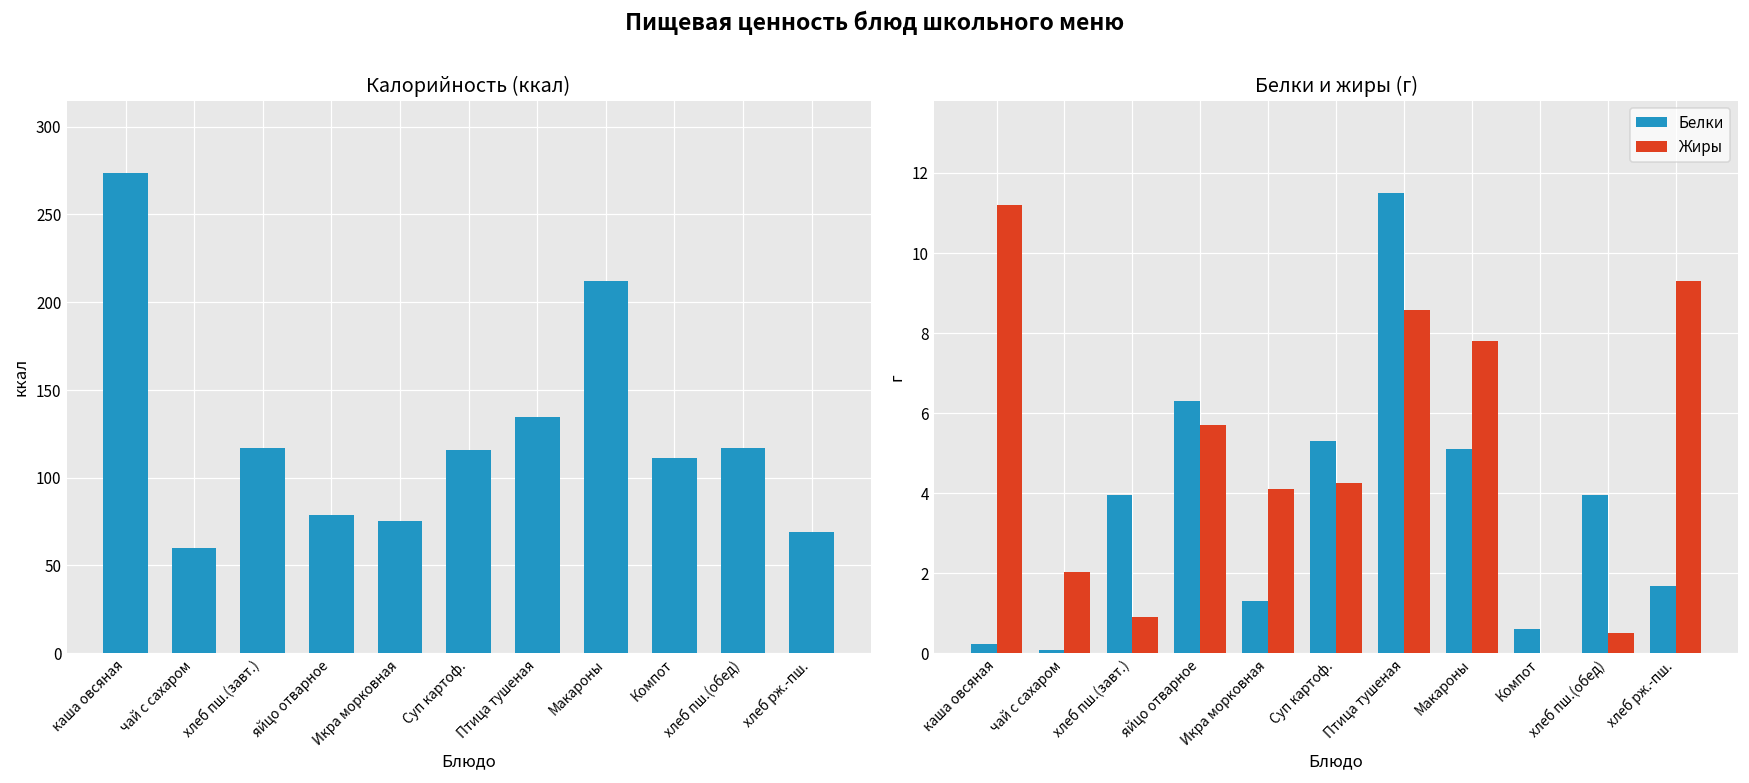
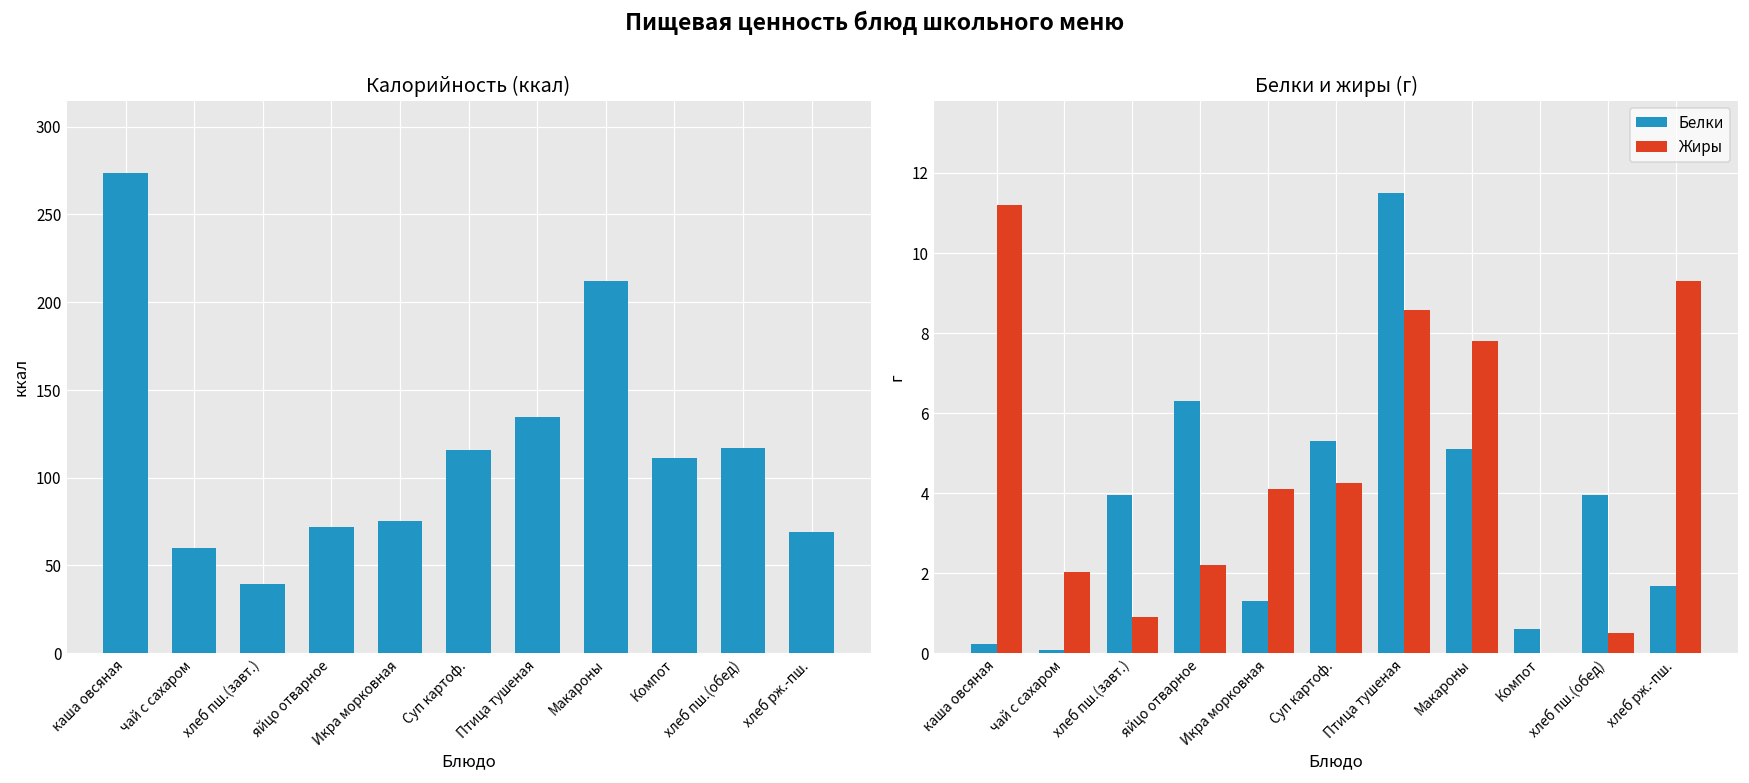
  {
    "Калорийность (ккал)": {
      "каша овсяная": 274,
      "чай с сахаром": 60,
-     "хлеб пш.(завт.)": 117,
-     "яйцо отварное": 79,
+     "хлеб пш.(завт.)": 39,
+     "яйцо отварное": 72,
      "Икра морковная": 75,
      "Суп картоф.": 116,
      "Птица тушеная": 135,
      "Макароны": 212,
      "Компот": 111,
      "хлеб пш.(обед)": 117,
      "хлеб рж.-пш.": 69
    },
    "Белки и жиры (г)": {
      "Белки": {
        "каша овсяная": 0.2,
        "чай с сахаром": 0.1,
        "хлеб пш.(завт.)": 4.0,
        "яйцо отварное": 6.3,
        "Икра морковная": 1.3,
        "Суп картоф.": 5.3,
        "Птица тушеная": 11.5,
        "Макароны": 5.1,
        "Компот": 0.6,
        "хлеб пш.(обед)": 4.0,
        "хлеб рж.-пш.": 1.7
      },
      "Жиры": {
        "каша овсяная": 11.2,
        "чай с сахаром": 2.0,
        "хлеб пш.(завт.)": 0.9,
-       "яйцо отварное": 5.7,
+       "яйцо отварное": 2.2,
        "Икра морковная": 4.1,
        "Суп картоф.": 4.3,
        "Птица тушеная": 8.6,
        "Макароны": 7.8,
        "Компот": 0.0,
        "хлеб пш.(обед)": 0.5,
        "хлеб рж.-пш.": 9.3
      }
    }
  }
